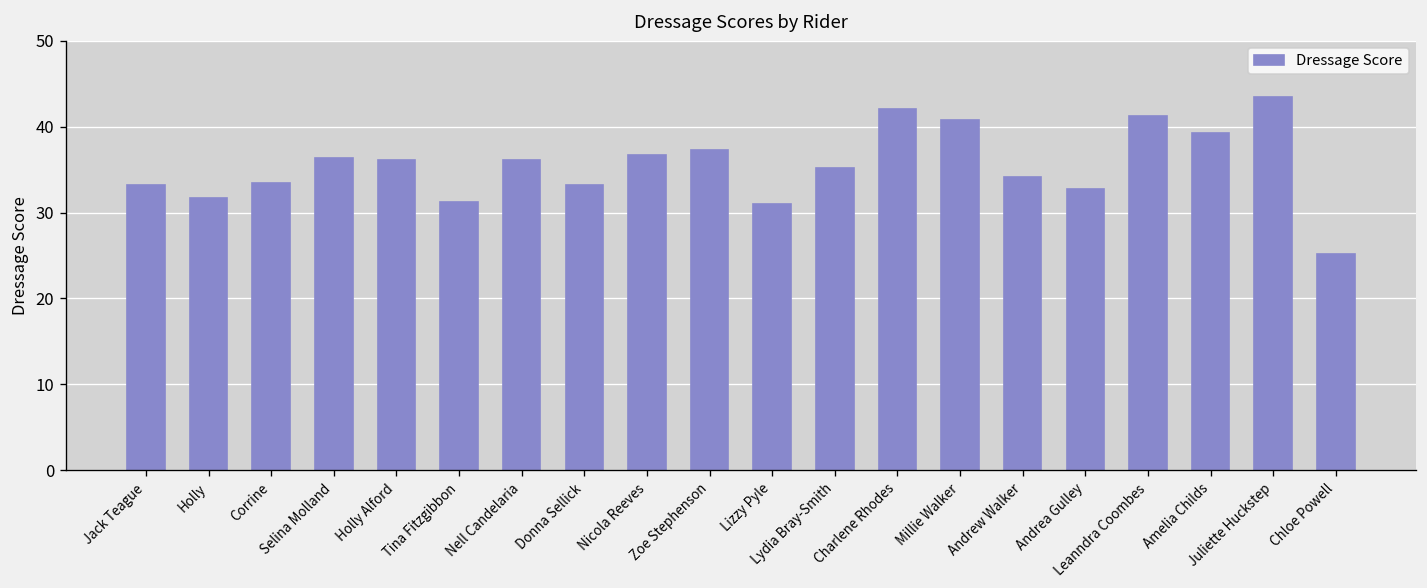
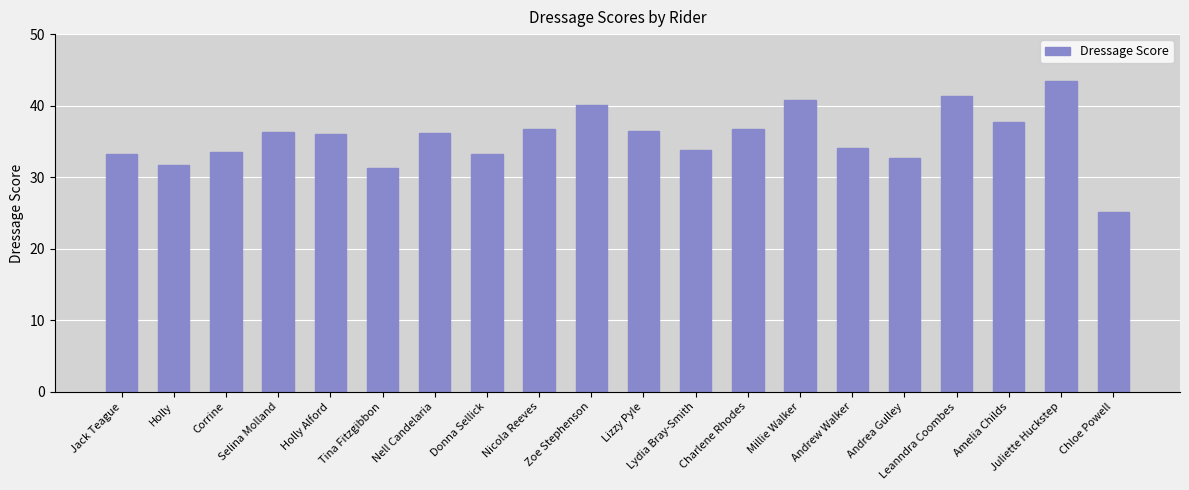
  {
    "Jack Teague": 33,
    "Holly": 32,
    "Corrine": 33,
    "Selina Molland": 36,
    "Holly Alford": 36,
    "Tina Fitzgibbon": 31,
    "Nell Candelaria": 36,
    "Donna Sellick": 33,
    "Nicola Reeves": 37,
-   "Zoe Stephenson": 37,
-   "Lizzy Pyle": 31,
-   "Lydia Bray-Smith": 35,
-   "Charlene Rhodes": 42,
+   "Zoe Stephenson": 40,
+   "Lizzy Pyle": 36,
+   "Lydia Bray-Smith": 34,
+   "Charlene Rhodes": 37,
    "Millie Walker": 41,
    "Andrew Walker": 34,
    "Andrea Gulley": 33,
    "Leanndra Coombes": 41,
-   "Amelia Childs": 39,
+   "Amelia Childs": 38,
    "Juliette Huckstep": 44,
    "Chloe Powell": 25
  }
